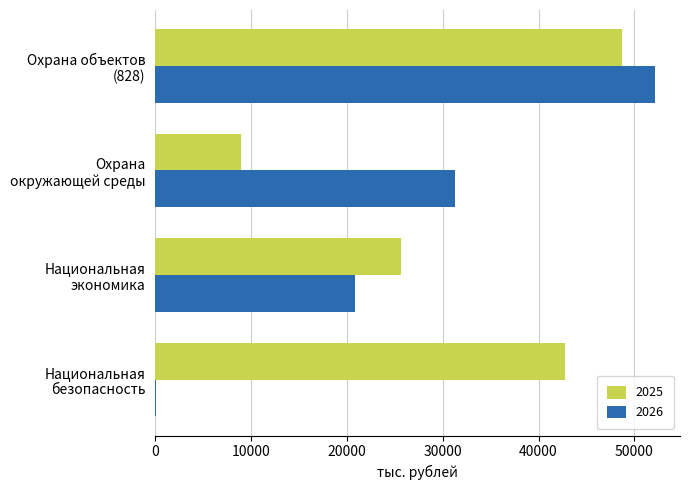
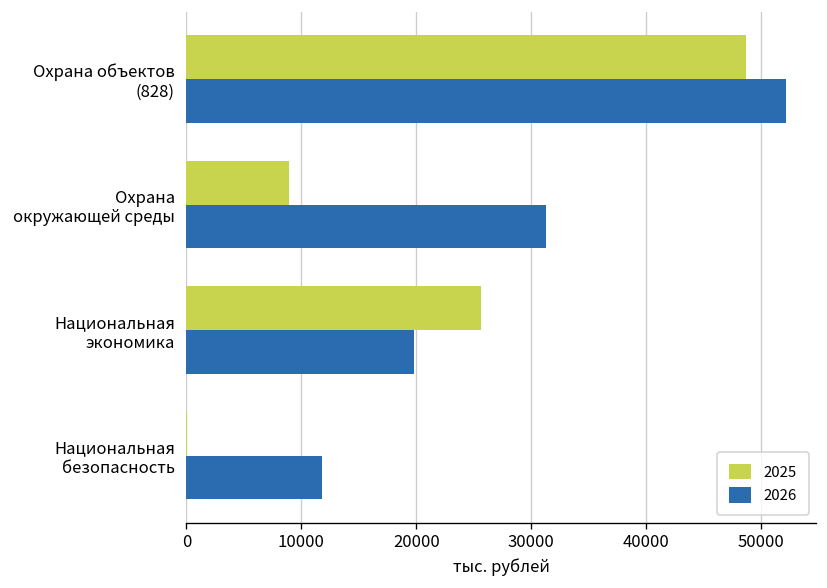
  {
    "2025": {
      "Охрана объектов (828)": 49000,
      "Охрана окружающей среды": 9000,
      "Национальная экономика": 26000,
-     "Национальная безопасность": 43000
+     "Национальная безопасность": 0
    },
    "2026": {
      "Охрана объектов (828)": 52000,
      "Охрана окружающей среды": 31000,
-     "Национальная экономика": 21000,
-     "Национальная безопасность": 0
+     "Национальная экономика": 20000,
+     "Национальная безопасность": 12000
    }
  }
